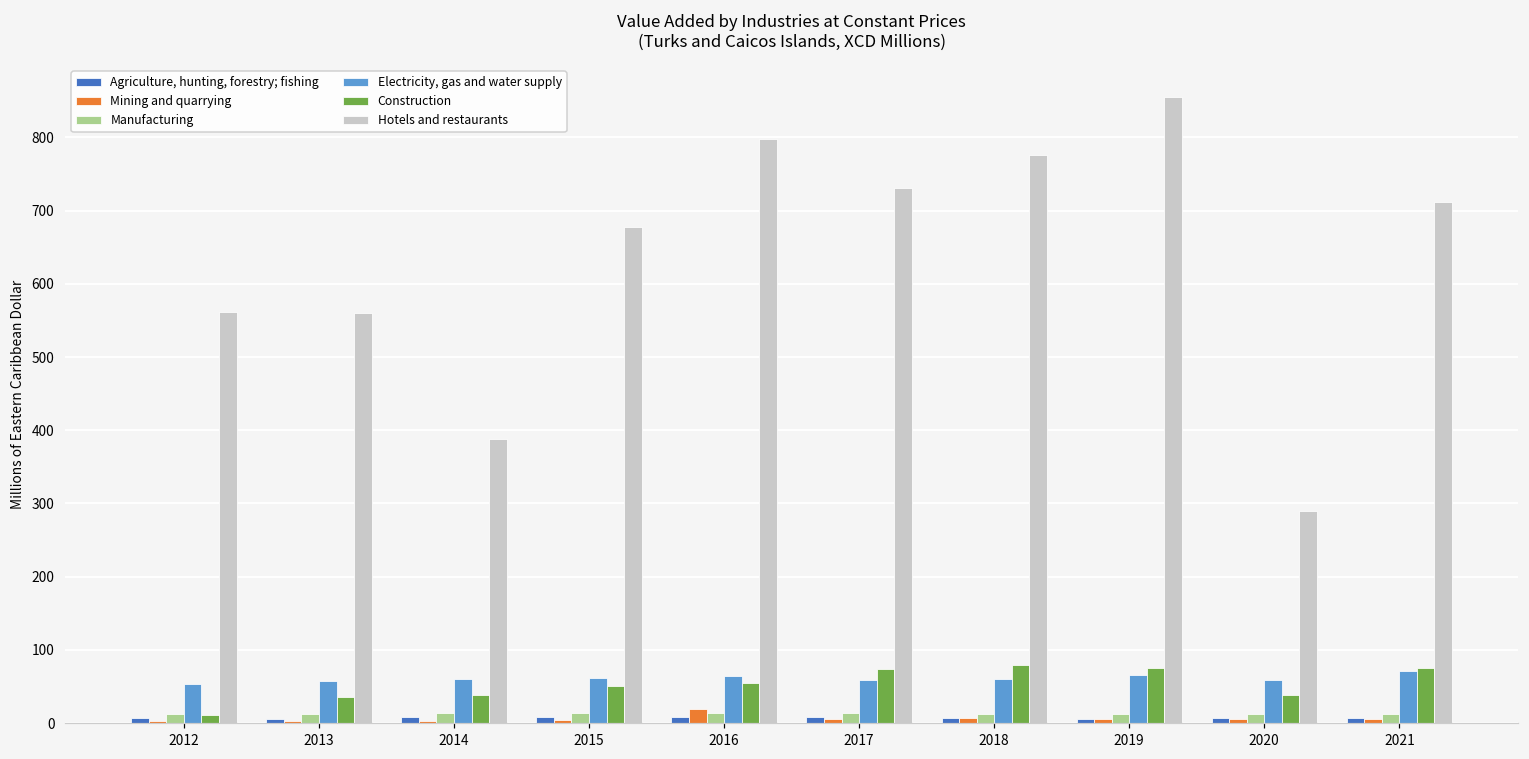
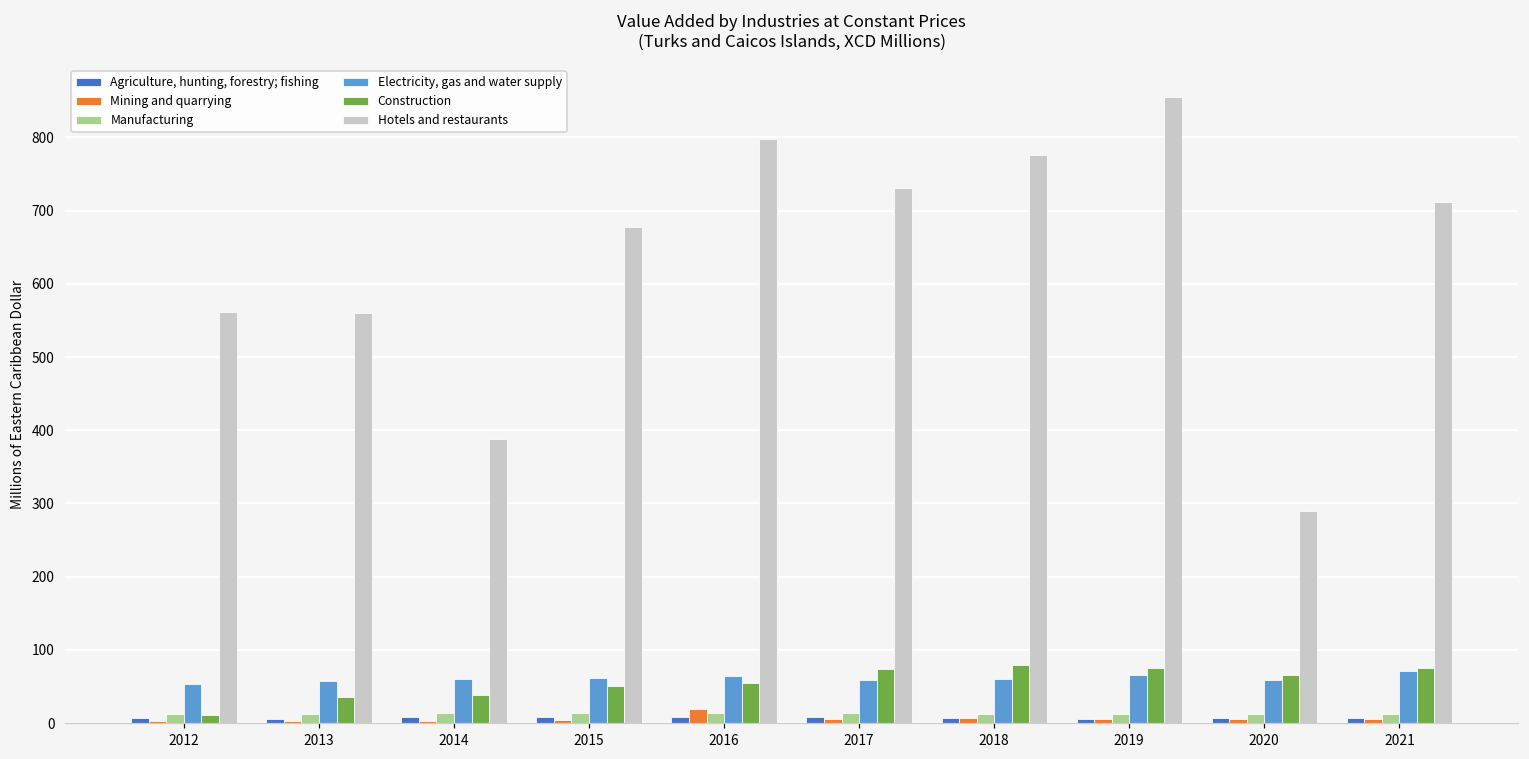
  {
    "Mining and quarrying": {
      "2015": 0,
      "2016": 20,
      "2017": 10,
      "2018": 10,
      "2019": 10,
      "2020": 10,
      "2021": 10
    },
    "Manufacturing": {
      "2012": 10,
      "2013": 10,
      "2014": 10,
      "2015": 10,
      "2016": 10,
      "2017": 10,
      "2018": 10,
      "2019": 10,
      "2020": 10,
      "2021": 10
    },
    "Construction": {
      "2012": 10,
      "2013": 40,
      "2014": 40,
      "2015": 50,
      "2016": 60,
      "2017": 70,
      "2018": 80,
      "2019": 80,
-     "2020": 40,
+     "2020": 70,
      "2021": 80
    },
    "Hotels and restaurants": {
      "2012": 560,
      "2013": 560,
      "2014": 390,
      "2015": 680,
      "2016": 800,
      "2017": 730,
      "2018": 780,
      "2019": 860,
      "2020": 290,
      "2021": 710
    }
  }
